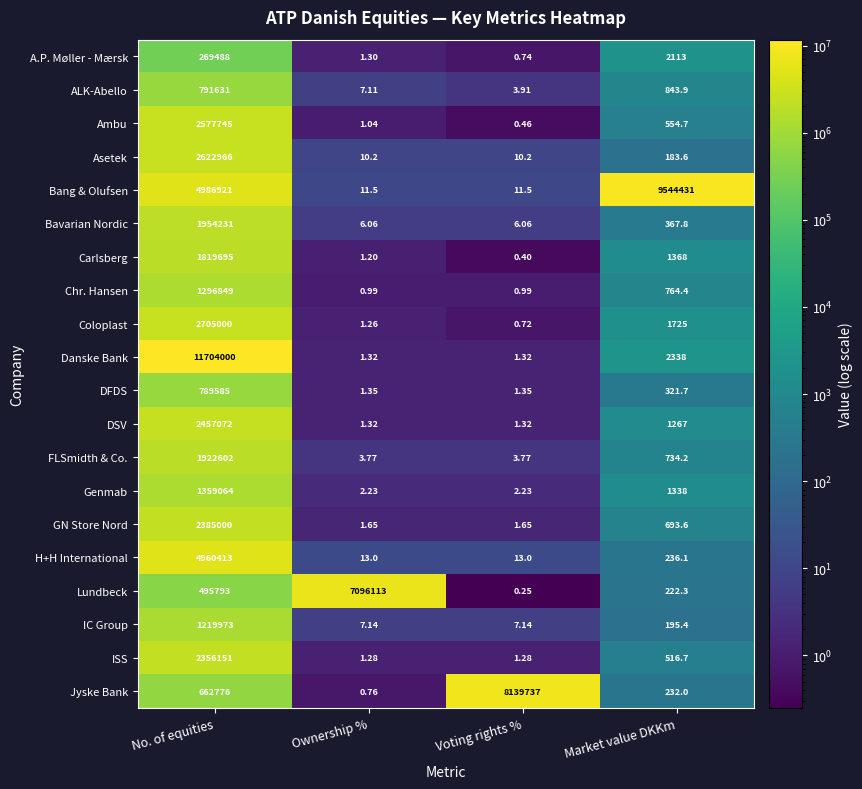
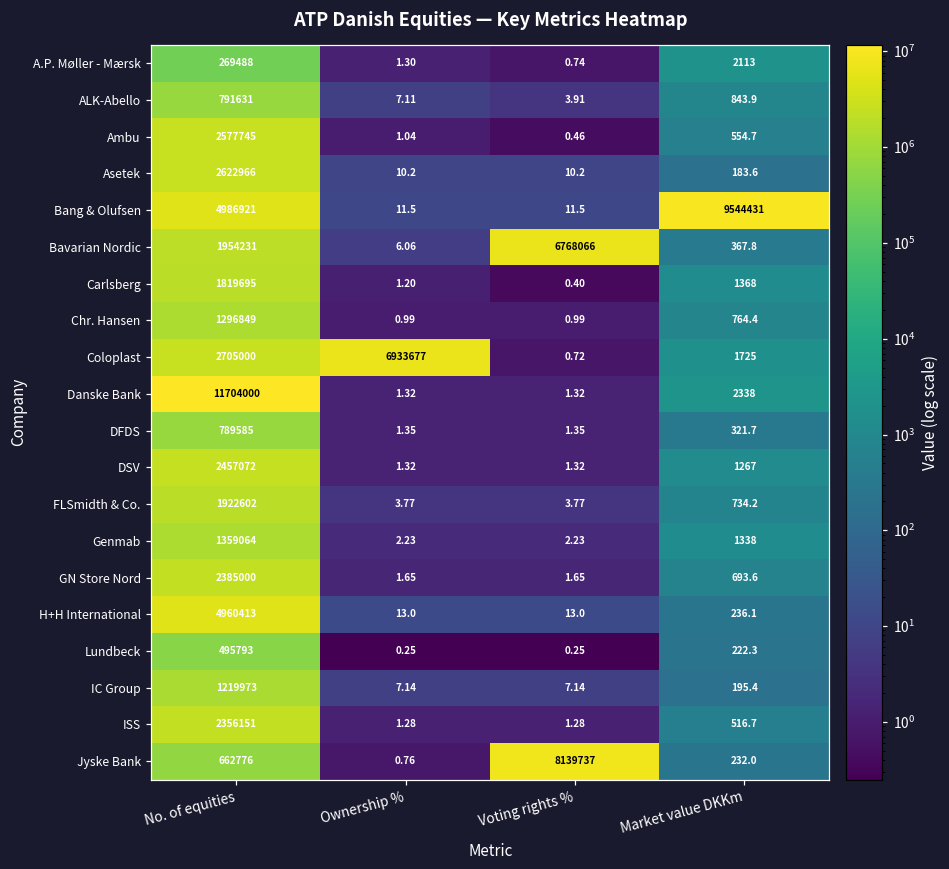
  {
    "A.P. Møller - Mærsk": {
      "No. of equities": 269488,
      "Ownership %": 1.30,
      "Voting rights %": 0.74,
      "Market value DKKm": 2113
    },
    "ALK-Abello": {
      "No. of equities": 791631,
      "Ownership %": 7.11,
      "Voting rights %": 3.91,
      "Market value DKKm": 843.9
    },
    "Ambu": {
      "No. of equities": 2577745,
      "Ownership %": 1.04,
      "Voting rights %": 0.46,
      "Market value DKKm": 554.7
    },
    "Asetek": {
      "No. of equities": 2622966,
      "Ownership %": 10.2,
      "Voting rights %": 10.2,
      "Market value DKKm": 183.6
    },
    "Bang & Olufsen": {
      "No. of equities": 4986921,
      "Ownership %": 11.5,
      "Voting rights %": 11.5,
      "Market value DKKm": 9544431
    },
    "Bavarian Nordic": {
      "No. of equities": 1954231,
      "Ownership %": 6.06,
-     "Voting rights %": 6.06,
+     "Voting rights %": 6768066,
      "Market value DKKm": 367.8
    },
    "Carlsberg": {
      "No. of equities": 1819695,
      "Ownership %": 1.20,
      "Voting rights %": 0.40,
      "Market value DKKm": 1368
    },
    "Chr. Hansen": {
      "No. of equities": 1296849,
      "Ownership %": 0.99,
      "Voting rights %": 0.99,
      "Market value DKKm": 764.4
    },
    "Coloplast": {
      "No. of equities": 2705000,
-     "Ownership %": 1.26,
+     "Ownership %": 6933677,
      "Voting rights %": 0.72,
      "Market value DKKm": 1725
    },
    "Danske Bank": {
      "No. of equities": 11704000,
      "Ownership %": 1.32,
      "Voting rights %": 1.32,
      "Market value DKKm": 2338
    },
    "DFDS": {
      "No. of equities": 789585,
      "Ownership %": 1.35,
      "Voting rights %": 1.35,
      "Market value DKKm": 321.7
    },
    "DSV": {
      "No. of equities": 2457072,
      "Ownership %": 1.32,
      "Voting rights %": 1.32,
      "Market value DKKm": 1267
    },
    "FLSmidth & Co.": {
      "No. of equities": 1922602,
      "Ownership %": 3.77,
      "Voting rights %": 3.77,
      "Market value DKKm": 734.2
    },
    "Genmab": {
      "No. of equities": 1359064,
      "Ownership %": 2.23,
      "Voting rights %": 2.23,
      "Market value DKKm": 1338
    },
    "GN Store Nord": {
      "No. of equities": 2385000,
      "Ownership %": 1.65,
      "Voting rights %": 1.65,
      "Market value DKKm": 693.6
    },
    "H+H International": {
      "No. of equities": 4960413,
      "Ownership %": 13.0,
      "Voting rights %": 13.0,
      "Market value DKKm": 236.1
    },
    "Lundbeck": {
      "No. of equities": 495793,
-     "Ownership %": 7096113,
+     "Ownership %": 0.25,
      "Voting rights %": 0.25,
      "Market value DKKm": 222.3
    },
    "IC Group": {
      "No. of equities": 1219973,
      "Ownership %": 7.14,
      "Voting rights %": 7.14,
      "Market value DKKm": 195.4
    },
    "ISS": {
      "No. of equities": 2356151,
      "Ownership %": 1.28,
      "Voting rights %": 1.28,
      "Market value DKKm": 516.7
    },
    "Jyske Bank": {
      "No. of equities": 662776,
      "Ownership %": 0.76,
      "Voting rights %": 8139737,
      "Market value DKKm": 232.0
    }
  }
